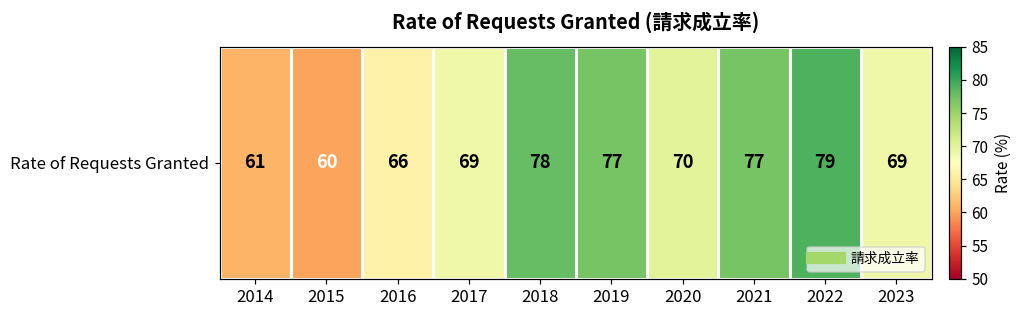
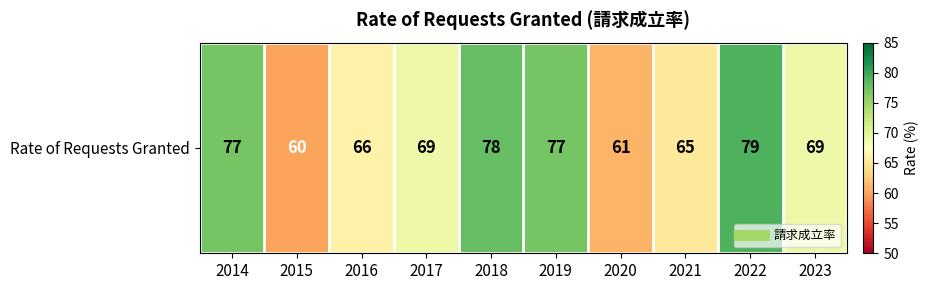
  {
    "Rate of Requests Granted": {
-     "2014": 61,
+     "2014": 77,
      "2015": 60,
      "2016": 66,
      "2017": 69,
      "2018": 78,
      "2019": 77,
-     "2020": 70,
-     "2021": 77,
+     "2020": 61,
+     "2021": 65,
      "2022": 79,
      "2023": 69
    }
  }
